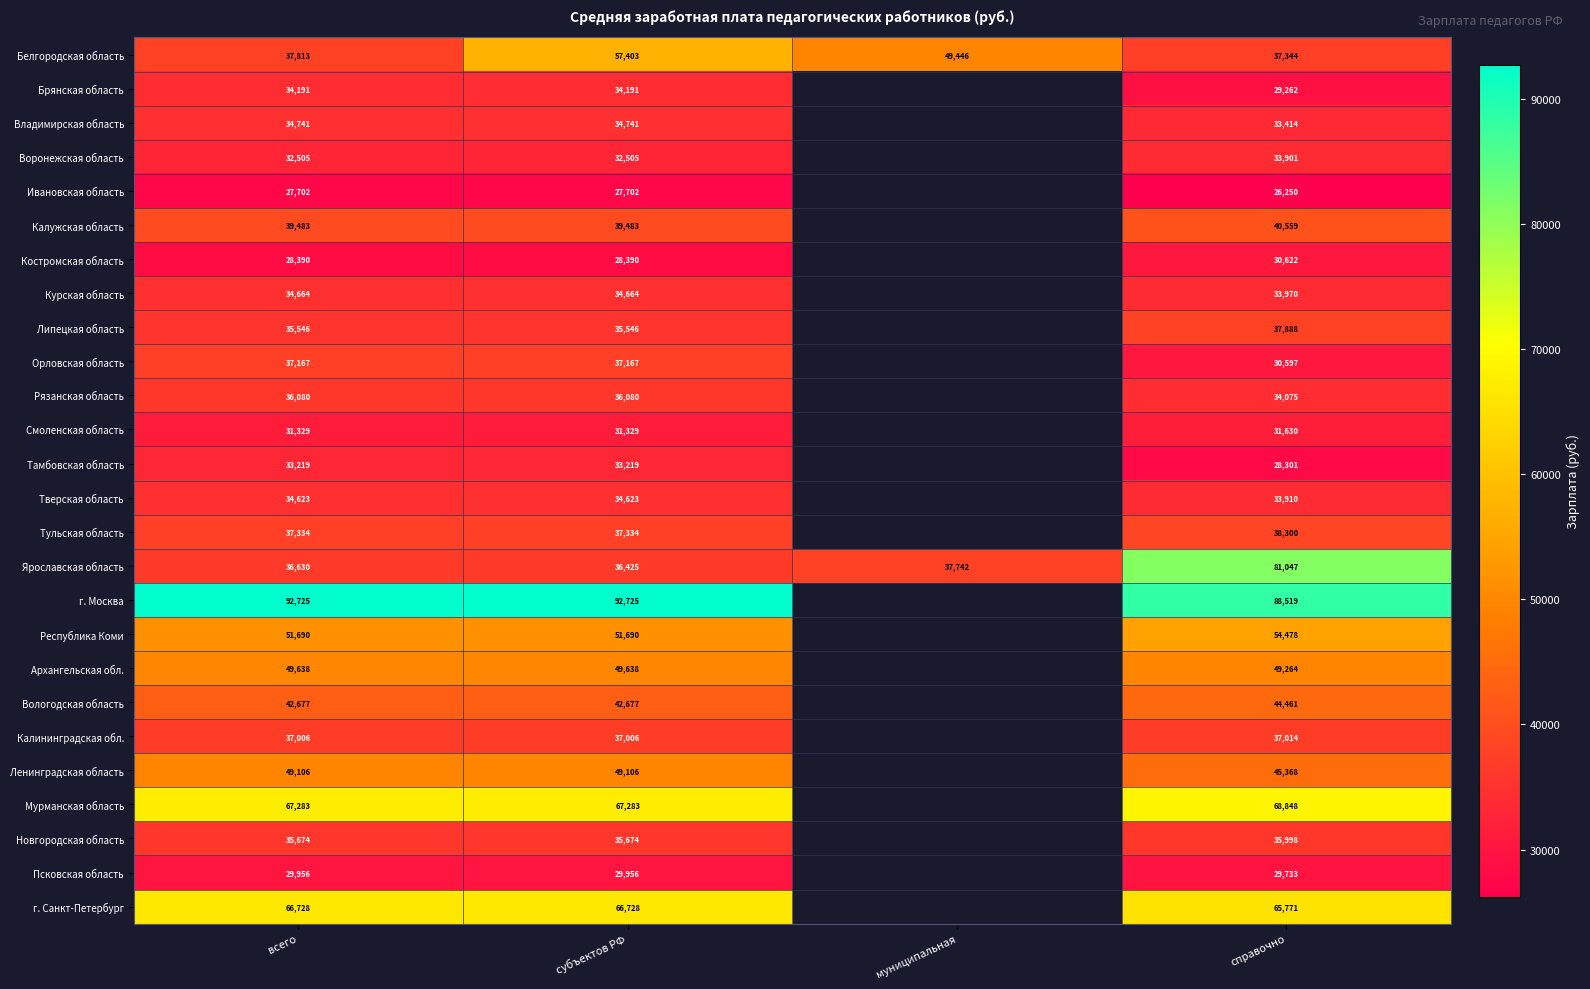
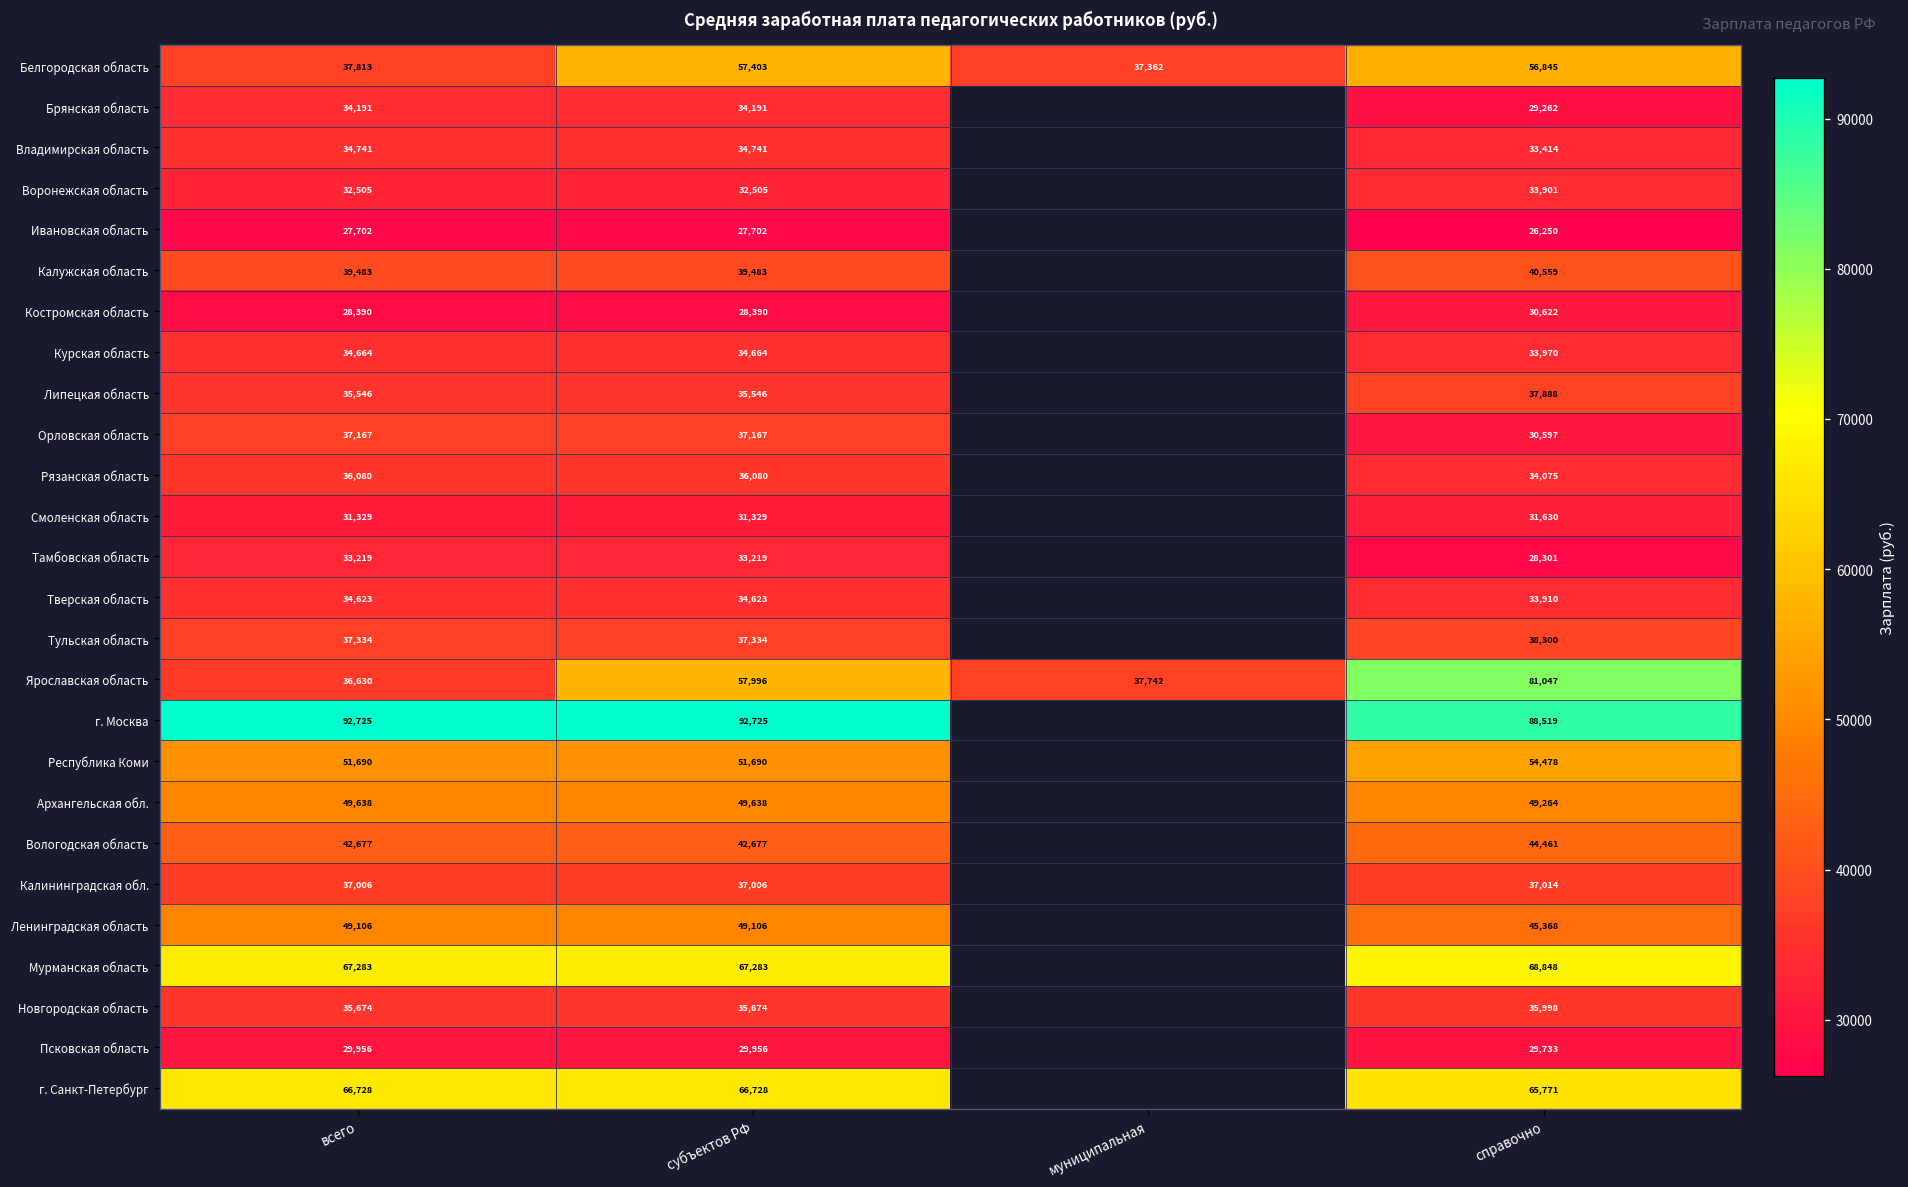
  {
    "Белгородская область": {
      "всего": "37,813",
      "субъектов РФ": "57,403",
-     "муниципальная": "49,446",
-     "справочно": "37,344"
+     "муниципальная": "37,362",
+     "справочно": "56,845"
    },
    "Брянская область": {
      "всего": "34,191",
      "субъектов РФ": "34,191",
      "справочно": "29,262"
    },
    "Владимирская область": {
      "всего": "34,741",
      "субъектов РФ": "34,741",
      "справочно": "33,414"
    },
    "Воронежская область": {
      "всего": "32,505",
      "субъектов РФ": "32,505",
      "справочно": "33,901"
    },
    "Ивановская область": {
      "всего": "27,702",
      "субъектов РФ": "27,702",
      "справочно": "26,250"
    },
    "Калужская область": {
      "всего": "39,483",
      "субъектов РФ": "39,483",
      "справочно": "40,559"
    },
    "Костромская область": {
      "всего": "28,390",
      "субъектов РФ": "28,390",
      "справочно": "30,622"
    },
    "Курская область": {
      "всего": "34,664",
      "субъектов РФ": "34,664",
      "справочно": "33,970"
    },
    "Липецкая область": {
      "всего": "35,546",
      "субъектов РФ": "35,546",
      "справочно": "37,888"
    },
    "Орловская область": {
      "всего": "37,167",
      "субъектов РФ": "37,167",
      "справочно": "30,597"
    },
    "Рязанская область": {
      "всего": "36,080",
      "субъектов РФ": "36,080",
      "справочно": "34,075"
    },
    "Смоленская область": {
      "всего": "31,329",
      "субъектов РФ": "31,329",
      "справочно": "31,630"
    },
    "Тамбовская область": {
      "всего": "33,219",
      "субъектов РФ": "33,219",
      "справочно": "28,301"
    },
    "Тверская область": {
      "всего": "34,623",
      "субъектов РФ": "34,623",
      "справочно": "33,910"
    },
    "Тульская область": {
      "всего": "37,334",
      "субъектов РФ": "37,334",
      "справочно": "38,300"
    },
    "Ярославская область": {
      "всего": "36,630",
-     "субъектов РФ": "36,425",
+     "субъектов РФ": "57,996",
      "муниципальная": "37,742",
      "справочно": "81,047"
    },
    "г. Москва": {
      "всего": "92,725",
      "субъектов РФ": "92,725",
      "справочно": "88,519"
    },
    "Республика Коми": {
      "всего": "51,690",
      "субъектов РФ": "51,690",
      "справочно": "54,478"
    },
    "Архангельская обл.": {
      "всего": "49,638",
      "субъектов РФ": "49,638",
      "справочно": "49,264"
    },
    "Вологодская область": {
      "всего": "42,677",
      "субъектов РФ": "42,677",
      "справочно": "44,461"
    },
    "Калининградская обл.": {
      "всего": "37,006",
      "субъектов РФ": "37,006",
      "справочно": "37,014"
    },
    "Ленинградская область": {
      "всего": "49,106",
      "субъектов РФ": "49,106",
      "справочно": "45,368"
    },
    "Мурманская область": {
      "всего": "67,283",
      "субъектов РФ": "67,283",
      "справочно": "68,848"
    },
    "Новгородская область": {
      "всего": "35,674",
      "субъектов РФ": "35,674",
      "справочно": "35,998"
    },
    "Псковская область": {
      "всего": "29,956",
      "субъектов РФ": "29,956",
      "справочно": "29,733"
    },
    "г. Санкт-Петербург": {
      "всего": "66,728",
      "субъектов РФ": "66,728",
      "справочно": "65,771"
    }
  }
